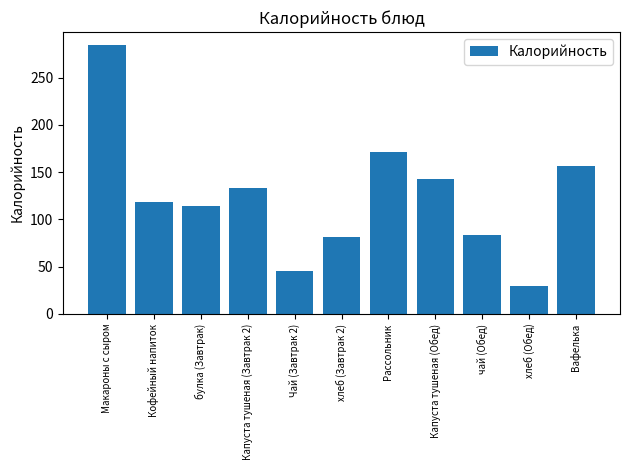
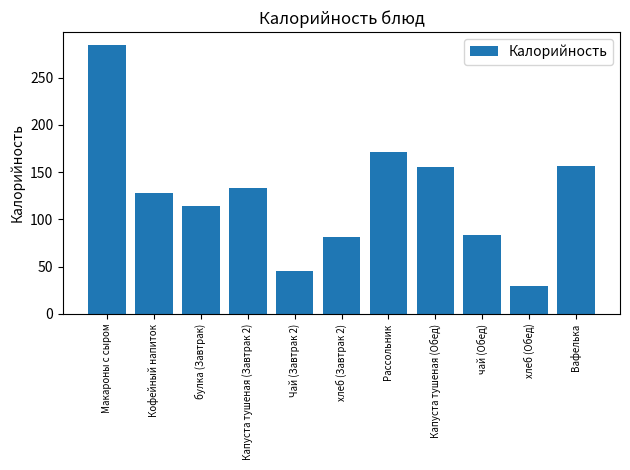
  {
    "Макароны с сыром": 280,
-   "Кофейный напиток": 120,
+   "Кофейный напиток": 130,
    "булка (Завтрак)": 110,
    "Капуста тушеная (Завтрак 2)": 130,
    "Чай (Завтрак 2)": 50,
    "хлеб (Завтрак 2)": 80,
    "Рассольник": 170,
-   "Капуста тушеная (Обед)": 140,
+   "Капуста тушеная (Обед)": 160,
    "чай (Обед)": 80,
    "хлеб (Обед)": 30,
    "Вафелька": 160
  }
